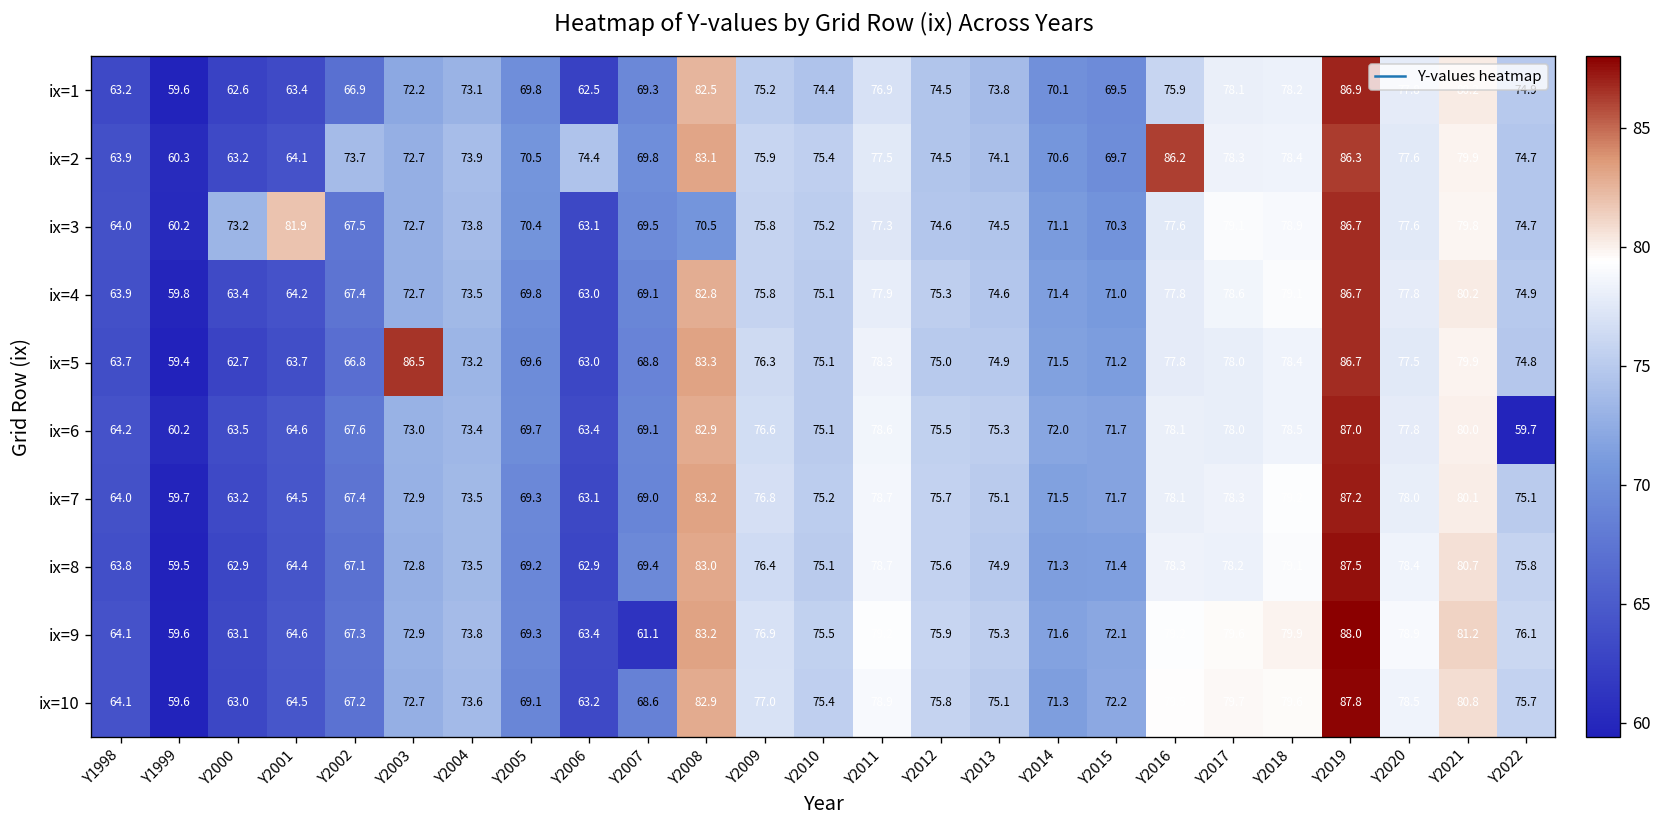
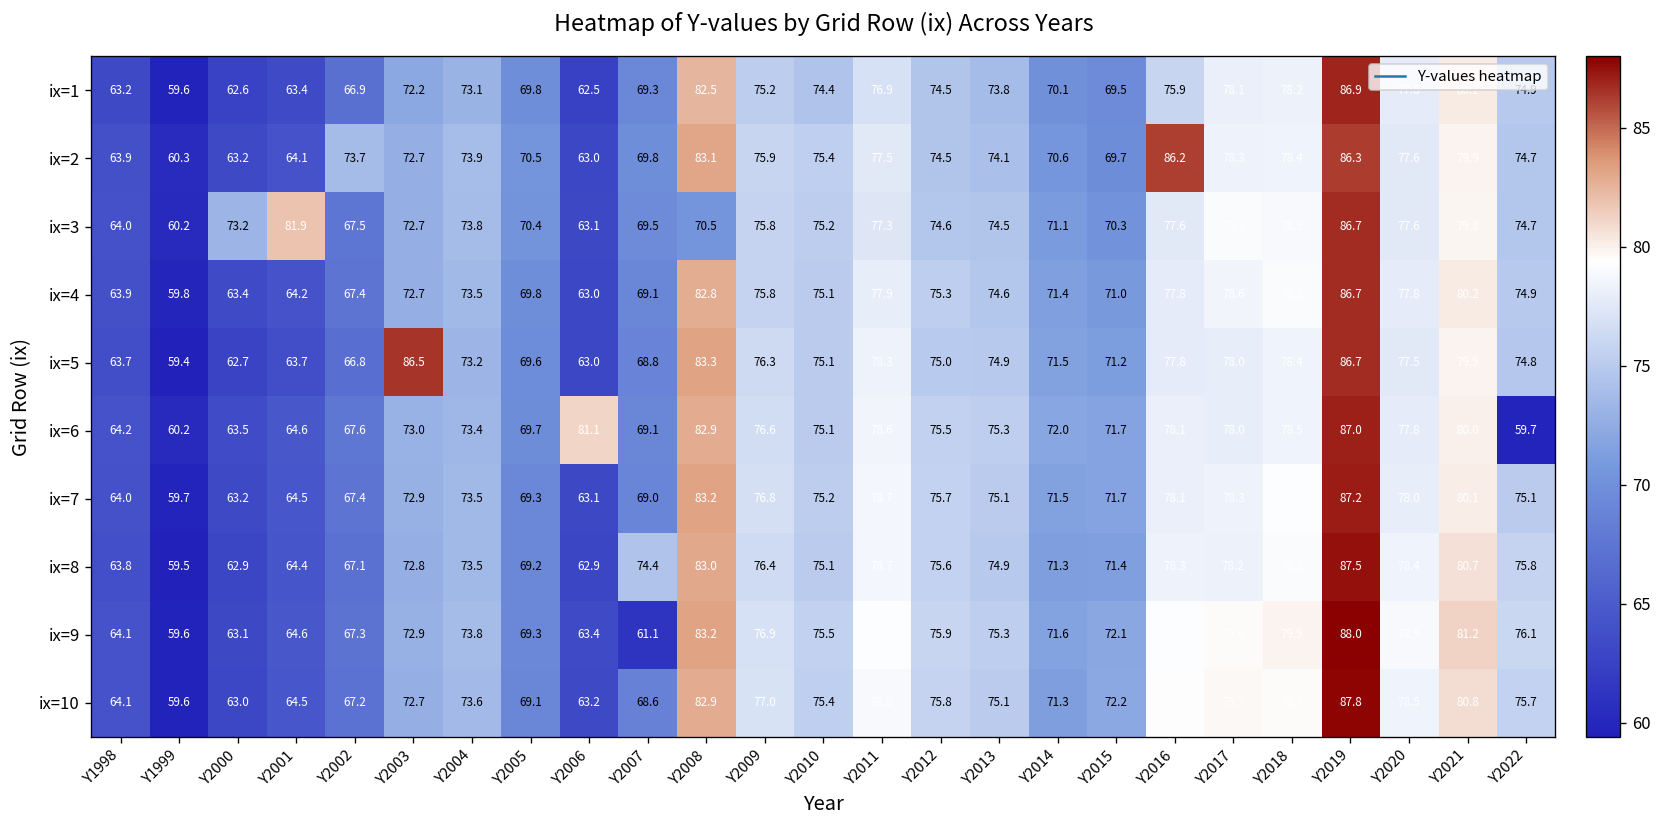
  {
    "ix=1": {
      "Y1998": 63.2,
      "Y1999": 59.6,
      "Y2000": 62.6,
      "Y2001": 63.4,
      "Y2002": 66.9,
      "Y2003": 72.2,
      "Y2004": 73.1,
      "Y2005": 69.8,
      "Y2006": 62.5,
      "Y2007": 69.3,
      "Y2008": 82.5,
      "Y2009": 75.2,
      "Y2010": 74.4,
      "Y2012": 74.5,
      "Y2013": 73.8,
      "Y2014": 70.1,
      "Y2015": 69.5,
      "Y2016": 75.9,
      "Y2019": 86.9
    },
    "ix=2": {
      "Y1998": 63.9,
      "Y1999": 60.3,
      "Y2000": 63.2,
      "Y2001": 64.1,
      "Y2002": 73.7,
      "Y2003": 72.7,
      "Y2004": 73.9,
      "Y2005": 70.5,
-     "Y2006": 74.4,
+     "Y2006": 63.0,
      "Y2007": 69.8,
      "Y2008": 83.1,
      "Y2009": 75.9,
      "Y2010": 75.4,
      "Y2012": 74.5,
      "Y2013": 74.1,
      "Y2014": 70.6,
      "Y2015": 69.7,
      "Y2016": 86.2,
      "Y2019": 86.3,
      "Y2022": 74.7
    },
    "ix=3": {
      "Y1998": 64.0,
      "Y1999": 60.2,
      "Y2000": 73.2,
      "Y2001": 81.9,
      "Y2002": 67.5,
      "Y2003": 72.7,
      "Y2004": 73.8,
      "Y2005": 70.4,
      "Y2006": 63.1,
      "Y2007": 69.5,
      "Y2008": 70.5,
      "Y2009": 75.8,
      "Y2010": 75.2,
      "Y2012": 74.6,
      "Y2013": 74.5,
      "Y2014": 71.1,
      "Y2015": 70.3,
      "Y2019": 86.7,
      "Y2022": 74.7
    },
    "ix=4": {
      "Y1998": 63.9,
      "Y1999": 59.8,
      "Y2000": 63.4,
      "Y2001": 64.2,
      "Y2002": 67.4,
      "Y2003": 72.7,
      "Y2004": 73.5,
      "Y2005": 69.8,
      "Y2006": 63.0,
      "Y2007": 69.1,
      "Y2008": 82.8,
      "Y2009": 75.8,
      "Y2010": 75.1,
      "Y2012": 75.3,
      "Y2013": 74.6,
      "Y2014": 71.4,
      "Y2015": 71.0,
      "Y2019": 86.7,
      "Y2022": 74.9
    },
    "ix=5": {
      "Y1998": 63.7,
      "Y1999": 59.4,
      "Y2000": 62.7,
      "Y2001": 63.7,
      "Y2002": 66.8,
      "Y2003": 86.5,
      "Y2004": 73.2,
      "Y2005": 69.6,
      "Y2006": 63.0,
      "Y2007": 68.8,
      "Y2008": 83.3,
      "Y2009": 76.3,
      "Y2010": 75.1,
      "Y2012": 75.0,
      "Y2013": 74.9,
      "Y2014": 71.5,
      "Y2015": 71.2,
      "Y2019": 86.7,
      "Y2022": 74.8
    },
    "ix=6": {
      "Y1998": 64.2,
      "Y1999": 60.2,
      "Y2000": 63.5,
      "Y2001": 64.6,
      "Y2002": 67.6,
      "Y2003": 73.0,
      "Y2004": 73.4,
      "Y2005": 69.7,
-     "Y2006": 63.4,
+     "Y2006": 81.1,
      "Y2007": 69.1,
      "Y2008": 82.9,
      "Y2010": 75.1,
      "Y2012": 75.5,
      "Y2013": 75.3,
      "Y2014": 72.0,
      "Y2015": 71.7,
      "Y2019": 87.0,
      "Y2022": 59.7
    },
    "ix=7": {
      "Y1998": 64.0,
      "Y1999": 59.7,
      "Y2000": 63.2,
      "Y2001": 64.5,
      "Y2002": 67.4,
      "Y2003": 72.9,
      "Y2004": 73.5,
      "Y2005": 69.3,
      "Y2006": 63.1,
      "Y2007": 69.0,
      "Y2008": 83.2,
      "Y2010": 75.2,
      "Y2012": 75.7,
      "Y2013": 75.1,
      "Y2014": 71.5,
      "Y2015": 71.7,
      "Y2019": 87.2,
      "Y2022": 75.1
    },
    "ix=8": {
      "Y1998": 63.8,
      "Y1999": 59.5,
      "Y2000": 62.9,
      "Y2001": 64.4,
      "Y2002": 67.1,
      "Y2003": 72.8,
      "Y2004": 73.5,
      "Y2005": 69.2,
      "Y2006": 62.9,
-     "Y2007": 69.4,
+     "Y2007": 74.4,
      "Y2008": 83.0,
      "Y2009": 76.4,
      "Y2010": 75.1,
      "Y2012": 75.6,
      "Y2013": 74.9,
      "Y2014": 71.3,
      "Y2015": 71.4,
      "Y2019": 87.5,
      "Y2022": 75.8
    },
    "ix=9": {
      "Y1998": 64.1,
      "Y1999": 59.6,
      "Y2000": 63.1,
      "Y2001": 64.6,
      "Y2002": 67.3,
      "Y2003": 72.9,
      "Y2004": 73.8,
      "Y2005": 69.3,
      "Y2006": 63.4,
      "Y2007": 61.1,
      "Y2008": 83.2,
      "Y2010": 75.5,
      "Y2012": 75.9,
      "Y2013": 75.3,
      "Y2014": 71.6,
      "Y2015": 72.1,
      "Y2019": 88.0,
      "Y2021": 81.2,
      "Y2022": 76.1
    },
    "ix=10": {
      "Y1998": 64.1,
      "Y1999": 59.6,
      "Y2000": 63.0,
      "Y2001": 64.5,
      "Y2002": 67.2,
      "Y2003": 72.7,
      "Y2004": 73.6,
      "Y2005": 69.1,
      "Y2006": 63.2,
      "Y2007": 68.6,
      "Y2008": 82.9,
      "Y2010": 75.4,
      "Y2012": 75.8,
      "Y2013": 75.1,
      "Y2014": 71.3,
      "Y2015": 72.2,
      "Y2019": 87.8,
      "Y2022": 75.7
    }
  }
